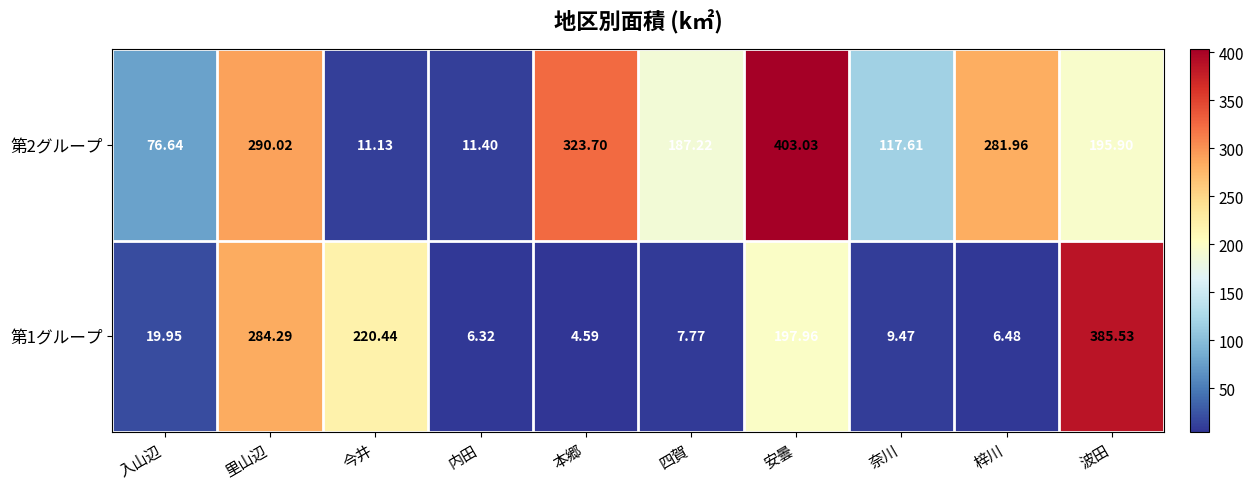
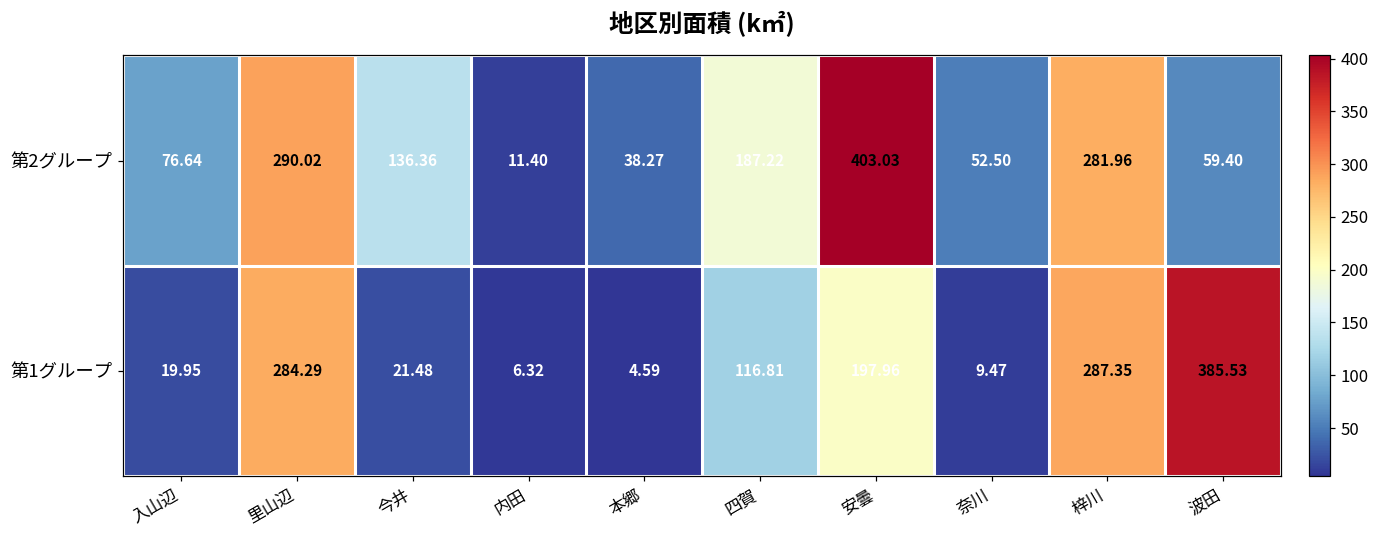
  {
    "第2グループ": {
      "入山辺": 76.64,
      "里山辺": 290.02,
-     "今井": 11.13,
+     "今井": 136.36,
      "内田": 11.40,
-     "本郷": 323.70,
+     "本郷": 38.27,
      "安曇": 403.03,
-     "奈川": 117.61,
+     "奈川": 52.50,
      "梓川": 281.96,
-     "波田": 195.90
+     "波田": 59.40
    },
    "第1グループ": {
      "入山辺": 19.95,
      "里山辺": 284.29,
-     "今井": 220.44,
+     "今井": 21.48,
      "内田": 6.32,
      "本郷": 4.59,
-     "四賀": 7.77,
+     "四賀": 116.81,
      "安曇": 197.96,
      "奈川": 9.47,
-     "梓川": 6.48,
+     "梓川": 287.35,
      "波田": 385.53
    }
  }
